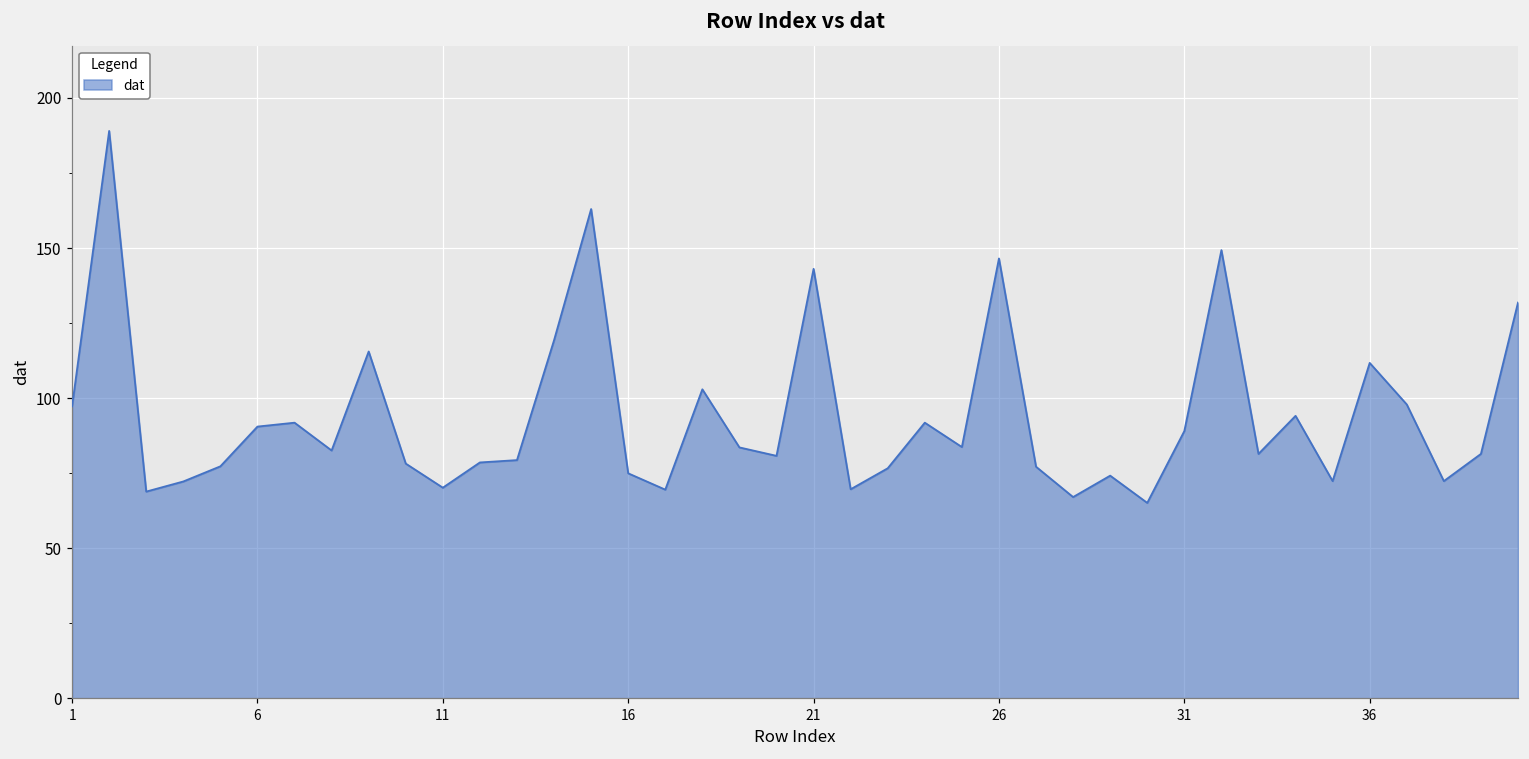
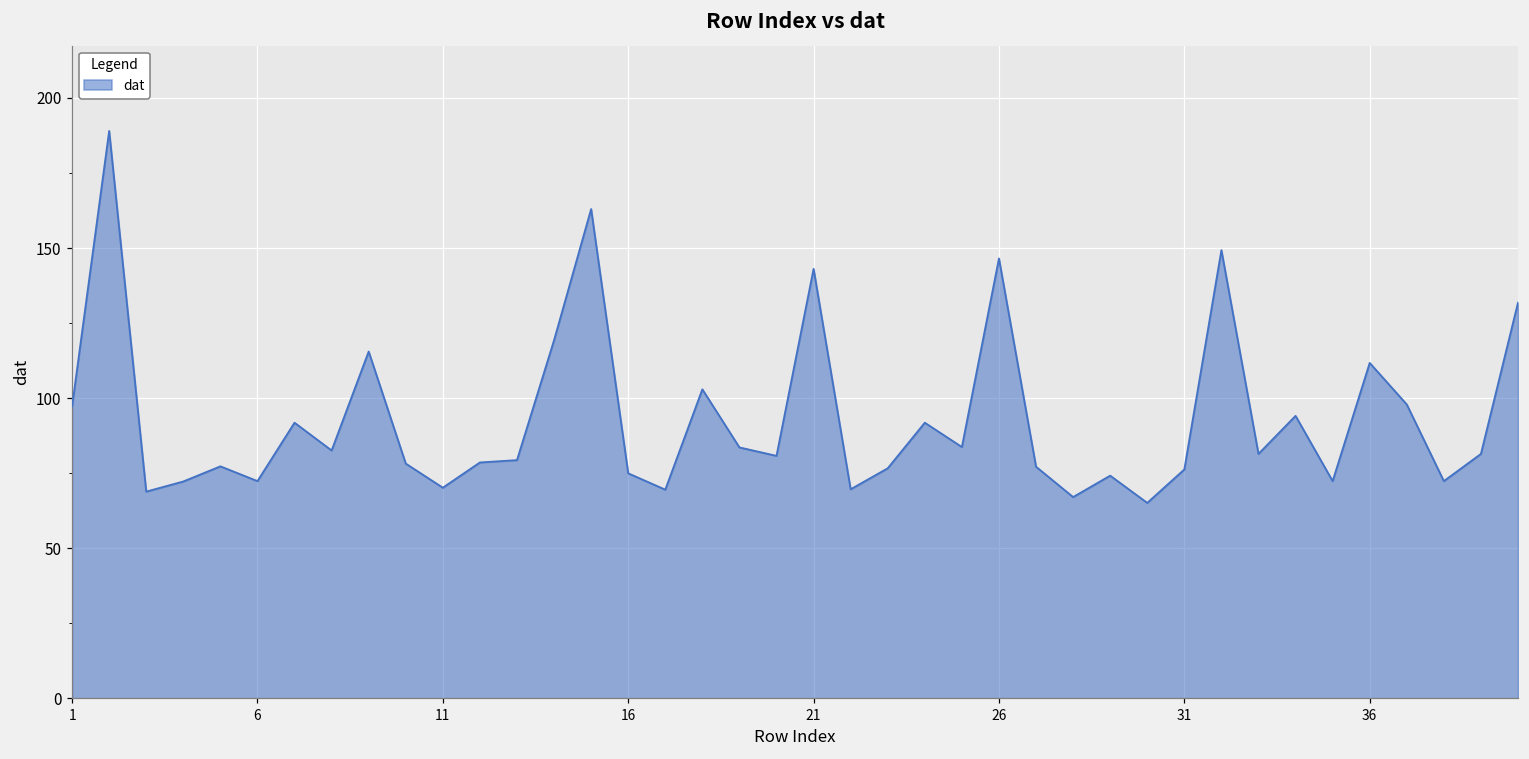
  {
    "1": 97,
-   "6": 91,
+   "6": 72,
    "11": 70,
    "16": 75,
    "21": 143,
    "26": 147,
-   "31": 89,
+   "31": 76,
    "36": 112
  }
